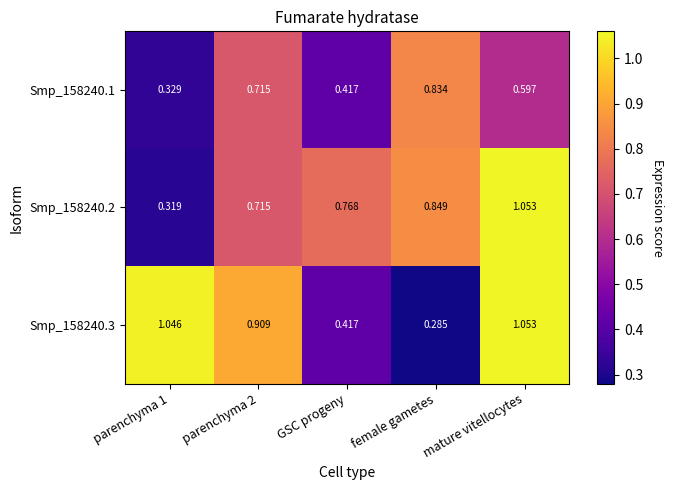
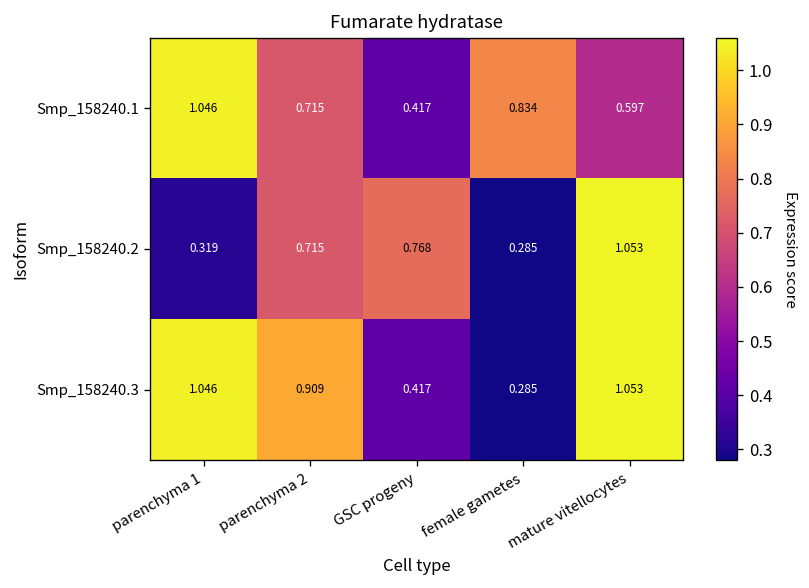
  {
    "Smp_158240.1": {
-     "parenchyma 1": 0.329,
+     "parenchyma 1": 1.046,
      "parenchyma 2": 0.715,
      "GSC progeny": 0.417,
      "female gametes": 0.834,
      "mature vitellocytes": 0.597
    },
    "Smp_158240.2": {
      "parenchyma 1": 0.319,
      "parenchyma 2": 0.715,
      "GSC progeny": 0.768,
-     "female gametes": 0.849,
+     "female gametes": 0.285,
      "mature vitellocytes": 1.053
    },
    "Smp_158240.3": {
      "parenchyma 1": 1.046,
      "parenchyma 2": 0.909,
      "GSC progeny": 0.417,
      "female gametes": 0.285,
      "mature vitellocytes": 1.053
    }
  }
